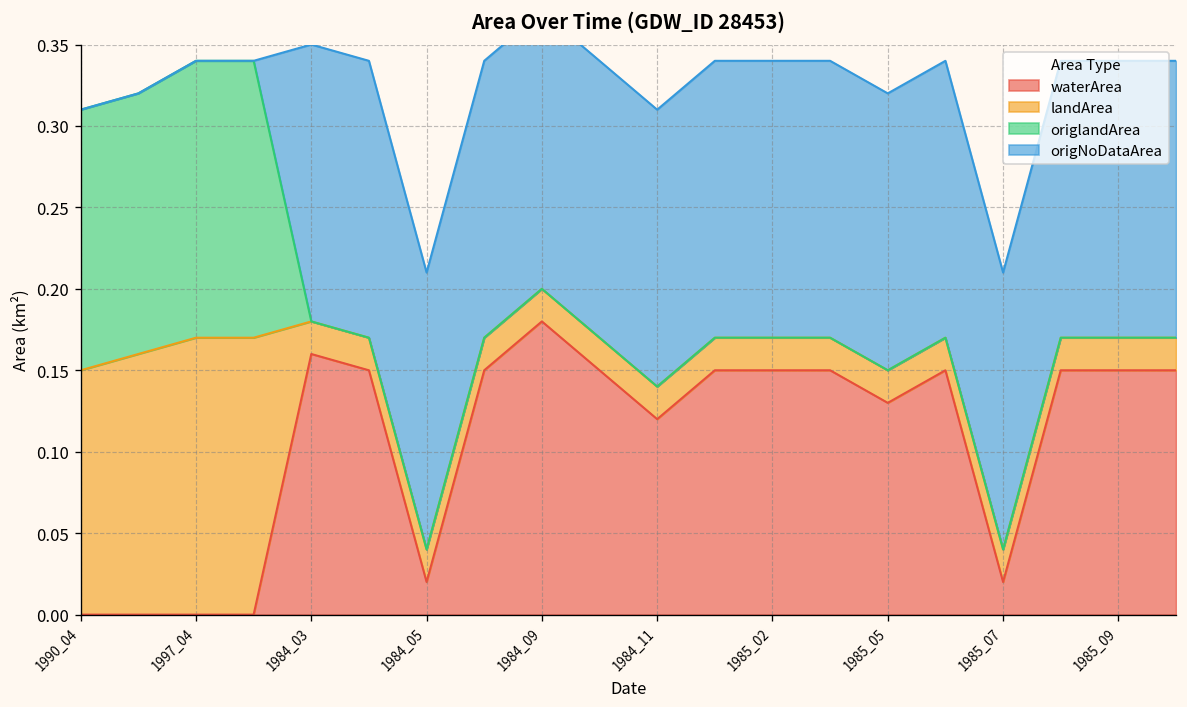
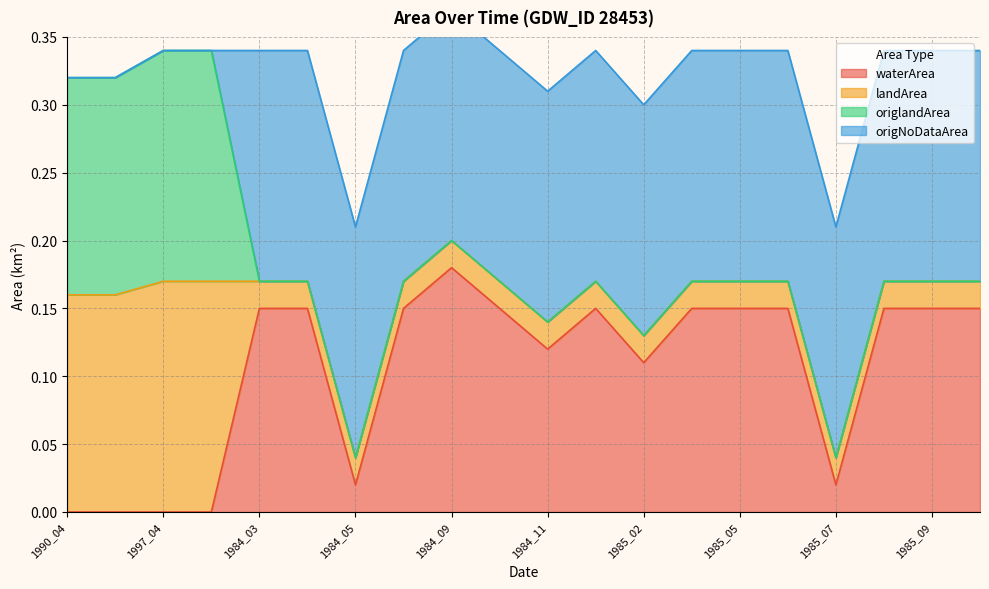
  {
    "waterArea": {
      "1990_04": 0.00,
      "1997_04": 0.00,
-     "1984_03": 0.16,
+     "1984_03": 0.15,
      "1984_05": 0.02,
      "1984_09": 0.18,
      "1984_11": 0.12,
-     "1985_02": 0.15,
-     "1985_05": 0.13,
+     "1985_02": 0.11,
+     "1985_05": 0.15,
      "1985_07": 0.02,
      "1985_09": 0.15
    },
    "landArea": {
-     "1990_04": 0.15,
+     "1990_04": 0.16,
      "1997_04": 0.17
    },
    "origNoDataArea": {
      "1984_03": 0.17,
      "1984_05": 0.17,
      "1984_11": 0.17,
      "1985_02": 0.17,
      "1985_05": 0.17,
      "1985_07": 0.17
    }
  }
